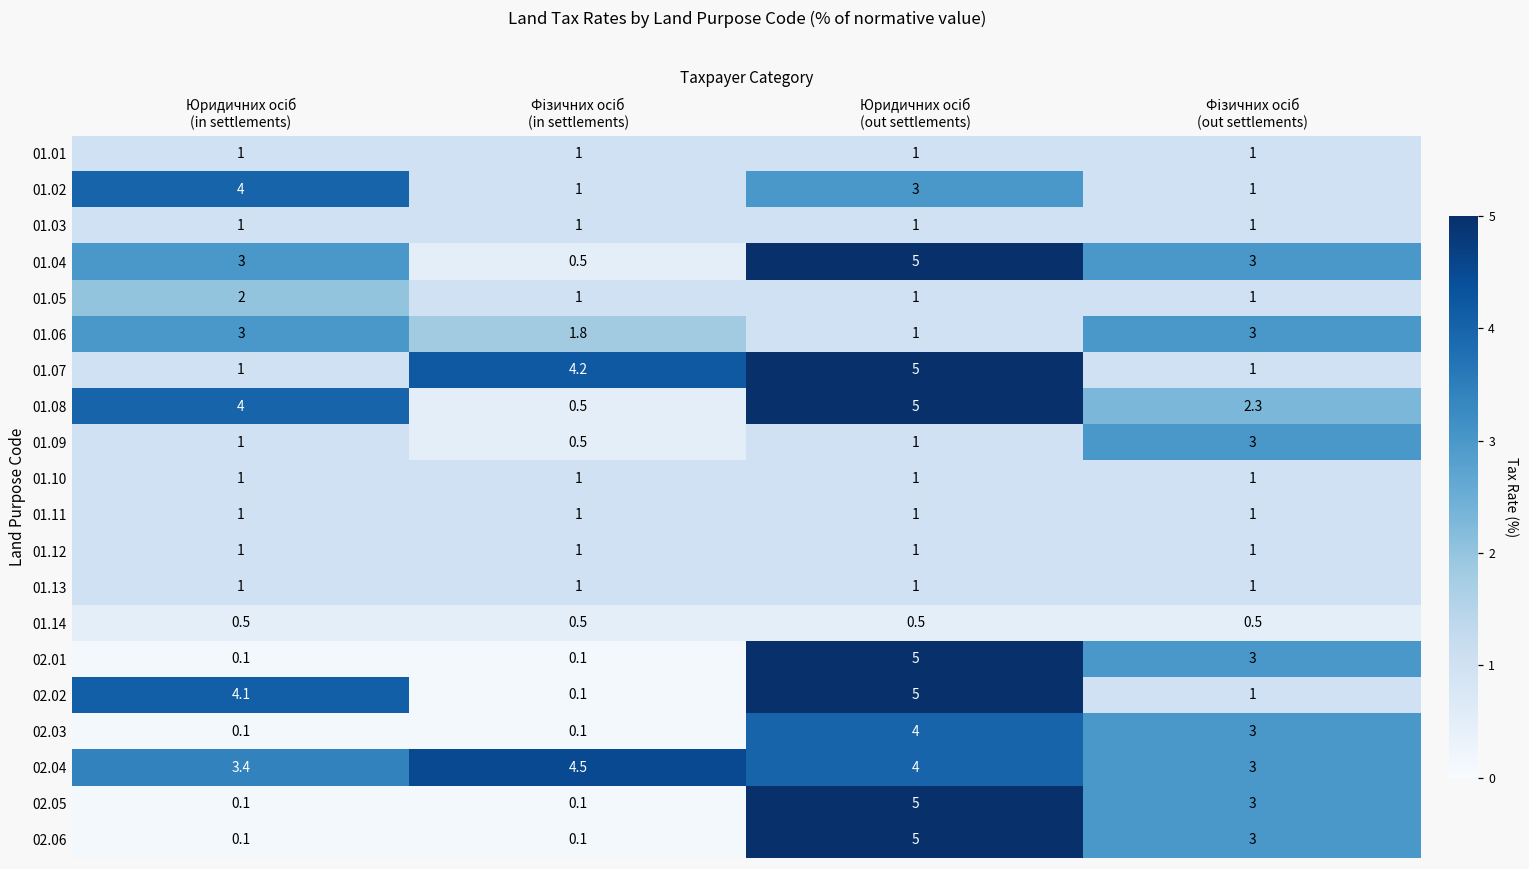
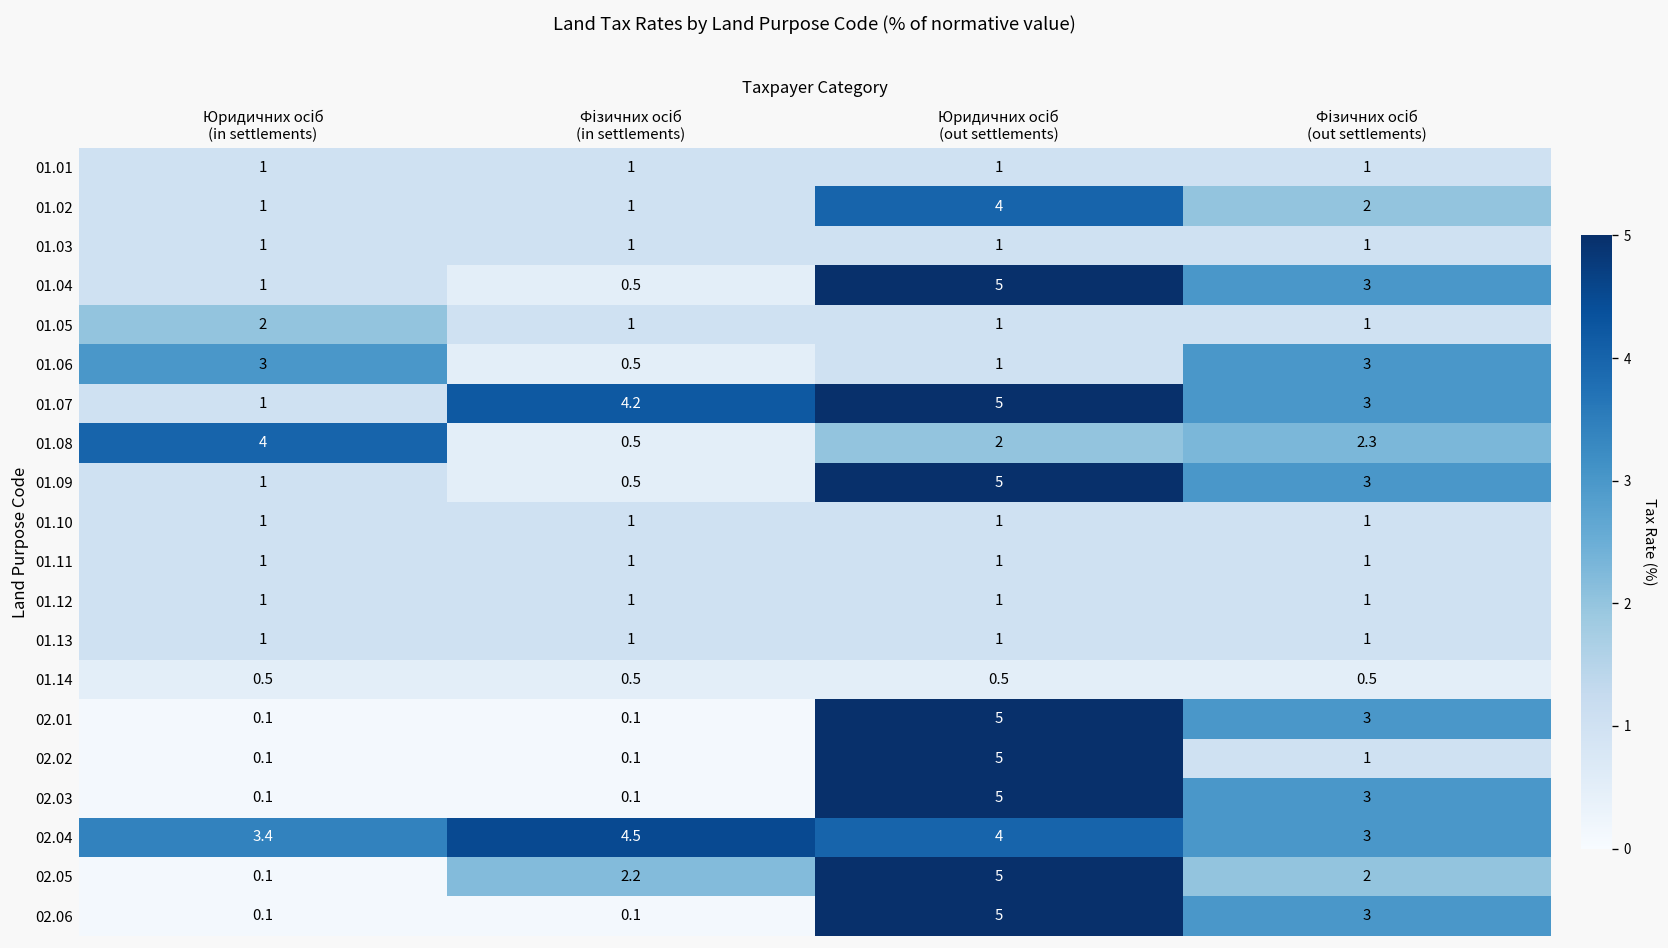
  {
    "01.01": {
      "Юридичних осіб (in settlements)": 1,
      "Фізичних осіб (in settlements)": 1,
      "Юридичних осіб (out settlements)": 1,
      "Фізичних осіб (out settlements)": 1
    },
    "01.02": {
-     "Юридичних осіб (in settlements)": 4,
+     "Юридичних осіб (in settlements)": 1,
      "Фізичних осіб (in settlements)": 1,
-     "Юридичних осіб (out settlements)": 3,
-     "Фізичних осіб (out settlements)": 1
+     "Юридичних осіб (out settlements)": 4,
+     "Фізичних осіб (out settlements)": 2
    },
    "01.03": {
      "Юридичних осіб (in settlements)": 1,
      "Фізичних осіб (in settlements)": 1,
      "Юридичних осіб (out settlements)": 1,
      "Фізичних осіб (out settlements)": 1
    },
    "01.04": {
-     "Юридичних осіб (in settlements)": 3,
+     "Юридичних осіб (in settlements)": 1,
      "Фізичних осіб (in settlements)": 0.5,
      "Юридичних осіб (out settlements)": 5,
      "Фізичних осіб (out settlements)": 3
    },
    "01.05": {
      "Юридичних осіб (in settlements)": 2,
      "Фізичних осіб (in settlements)": 1,
      "Юридичних осіб (out settlements)": 1,
      "Фізичних осіб (out settlements)": 1
    },
    "01.06": {
      "Юридичних осіб (in settlements)": 3,
-     "Фізичних осіб (in settlements)": 1.8,
+     "Фізичних осіб (in settlements)": 0.5,
      "Юридичних осіб (out settlements)": 1,
      "Фізичних осіб (out settlements)": 3
    },
    "01.07": {
      "Юридичних осіб (in settlements)": 1,
      "Фізичних осіб (in settlements)": 4.2,
      "Юридичних осіб (out settlements)": 5,
-     "Фізичних осіб (out settlements)": 1
+     "Фізичних осіб (out settlements)": 3
    },
    "01.08": {
      "Юридичних осіб (in settlements)": 4,
      "Фізичних осіб (in settlements)": 0.5,
-     "Юридичних осіб (out settlements)": 5,
+     "Юридичних осіб (out settlements)": 2,
      "Фізичних осіб (out settlements)": 2.3
    },
    "01.09": {
      "Юридичних осіб (in settlements)": 1,
      "Фізичних осіб (in settlements)": 0.5,
-     "Юридичних осіб (out settlements)": 1,
+     "Юридичних осіб (out settlements)": 5,
      "Фізичних осіб (out settlements)": 3
    },
    "01.10": {
      "Юридичних осіб (in settlements)": 1,
      "Фізичних осіб (in settlements)": 1,
      "Юридичних осіб (out settlements)": 1,
      "Фізичних осіб (out settlements)": 1
    },
    "01.11": {
      "Юридичних осіб (in settlements)": 1,
      "Фізичних осіб (in settlements)": 1,
      "Юридичних осіб (out settlements)": 1,
      "Фізичних осіб (out settlements)": 1
    },
    "01.12": {
      "Юридичних осіб (in settlements)": 1,
      "Фізичних осіб (in settlements)": 1,
      "Юридичних осіб (out settlements)": 1,
      "Фізичних осіб (out settlements)": 1
    },
    "01.13": {
      "Юридичних осіб (in settlements)": 1,
      "Фізичних осіб (in settlements)": 1,
      "Юридичних осіб (out settlements)": 1,
      "Фізичних осіб (out settlements)": 1
    },
    "01.14": {
      "Юридичних осіб (in settlements)": 0.5,
      "Фізичних осіб (in settlements)": 0.5,
      "Юридичних осіб (out settlements)": 0.5,
      "Фізичних осіб (out settlements)": 0.5
    },
    "02.01": {
      "Юридичних осіб (in settlements)": 0.1,
      "Фізичних осіб (in settlements)": 0.1,
      "Юридичних осіб (out settlements)": 5,
      "Фізичних осіб (out settlements)": 3
    },
    "02.02": {
-     "Юридичних осіб (in settlements)": 4.1,
+     "Юридичних осіб (in settlements)": 0.1,
      "Фізичних осіб (in settlements)": 0.1,
      "Юридичних осіб (out settlements)": 5,
      "Фізичних осіб (out settlements)": 1
    },
    "02.03": {
      "Юридичних осіб (in settlements)": 0.1,
      "Фізичних осіб (in settlements)": 0.1,
-     "Юридичних осіб (out settlements)": 4,
+     "Юридичних осіб (out settlements)": 5,
      "Фізичних осіб (out settlements)": 3
    },
    "02.04": {
      "Юридичних осіб (in settlements)": 3.4,
      "Фізичних осіб (in settlements)": 4.5,
      "Юридичних осіб (out settlements)": 4,
      "Фізичних осіб (out settlements)": 3
    },
    "02.05": {
      "Юридичних осіб (in settlements)": 0.1,
-     "Фізичних осіб (in settlements)": 0.1,
+     "Фізичних осіб (in settlements)": 2.2,
      "Юридичних осіб (out settlements)": 5,
-     "Фізичних осіб (out settlements)": 3
+     "Фізичних осіб (out settlements)": 2
    },
    "02.06": {
      "Юридичних осіб (in settlements)": 0.1,
      "Фізичних осіб (in settlements)": 0.1,
      "Юридичних осіб (out settlements)": 5,
      "Фізичних осіб (out settlements)": 3
    }
  }
